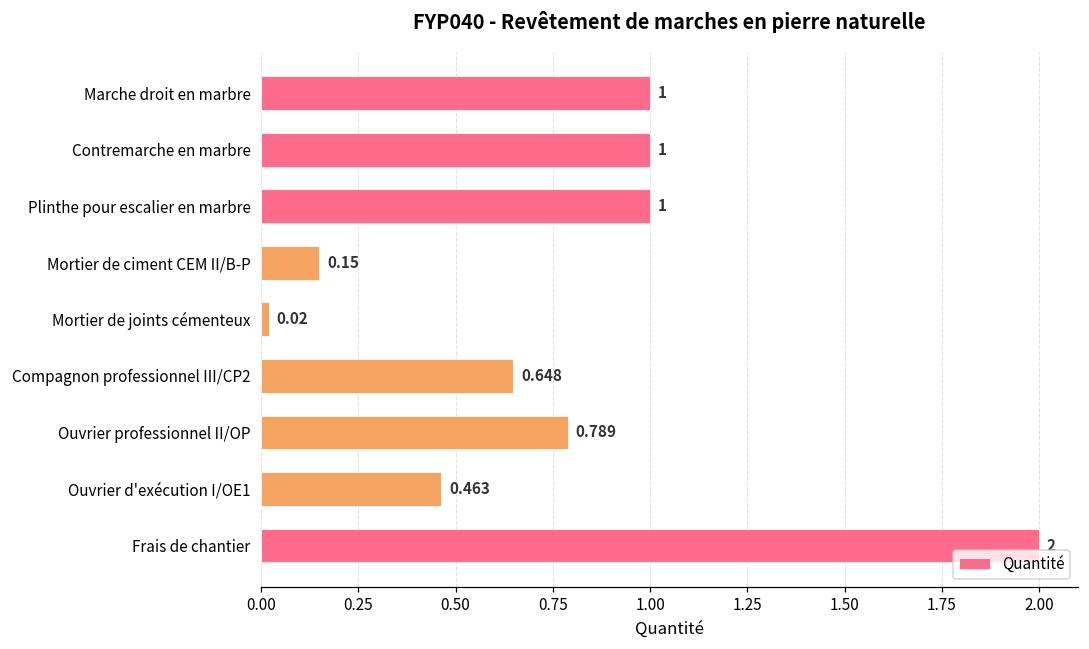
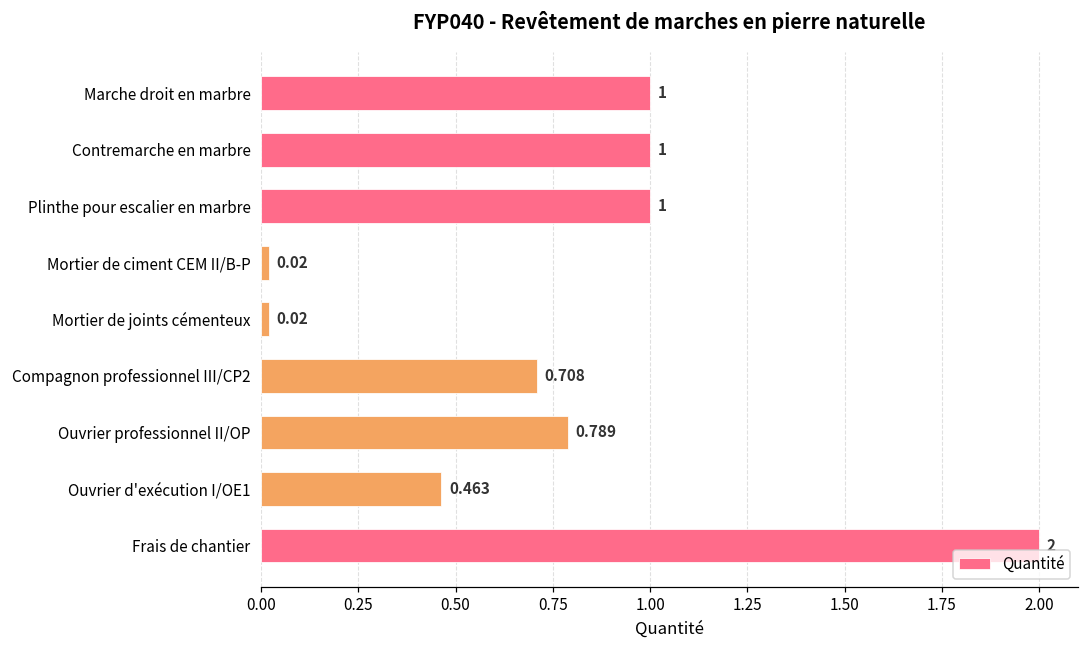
  {
    "Marche droit en marbre": 1,
    "Contremarche en marbre": 1,
    "Plinthe pour escalier en marbre": 1,
-   "Mortier de ciment CEM II/B-P": 0.15,
+   "Mortier de ciment CEM II/B-P": 0.02,
    "Mortier de joints cémenteux": 0.02,
-   "Compagnon professionnel III/CP2": 0.648,
+   "Compagnon professionnel III/CP2": 0.708,
    "Ouvrier professionnel II/OP": 0.789,
    "Ouvrier d'exécution I/OE1": 0.463
  }
